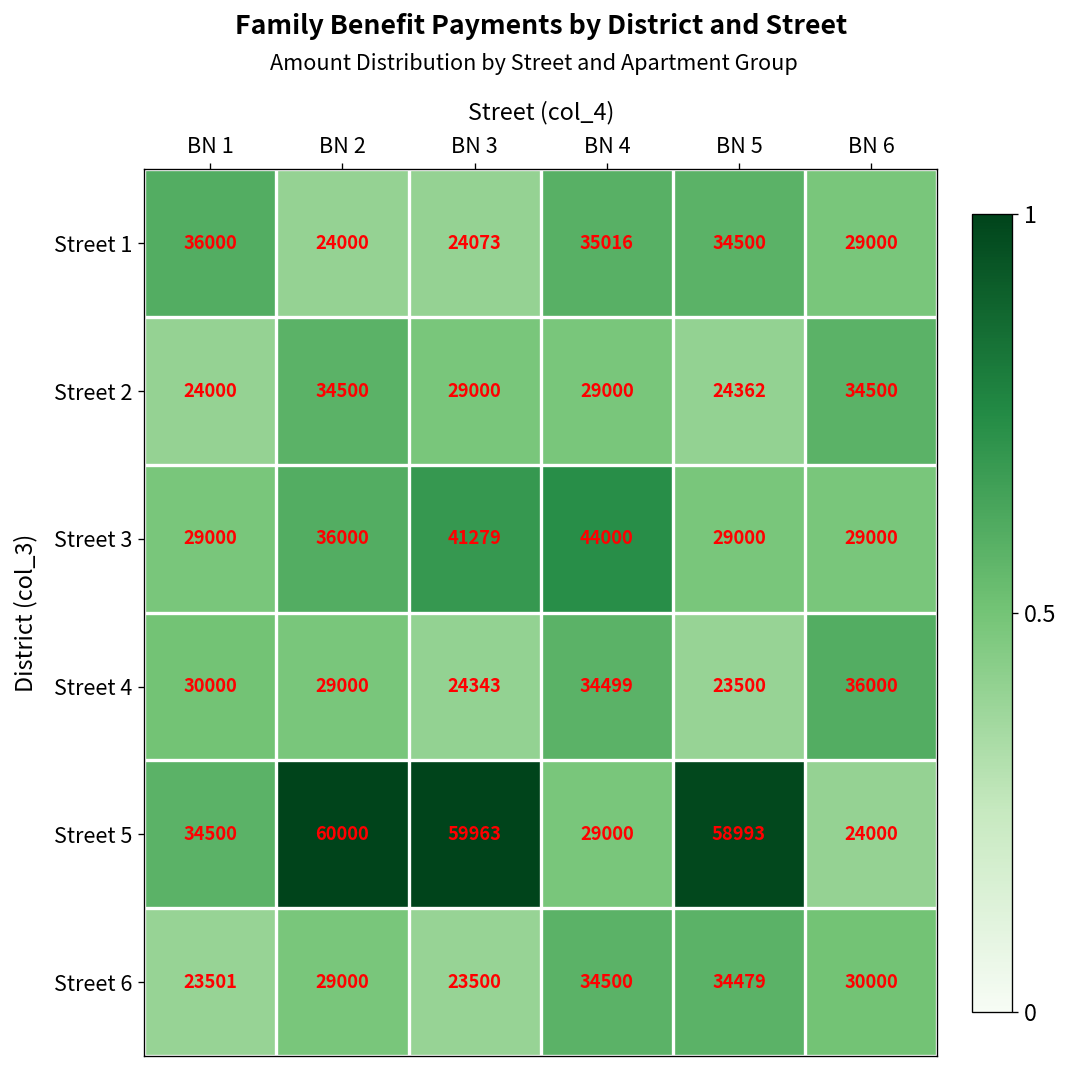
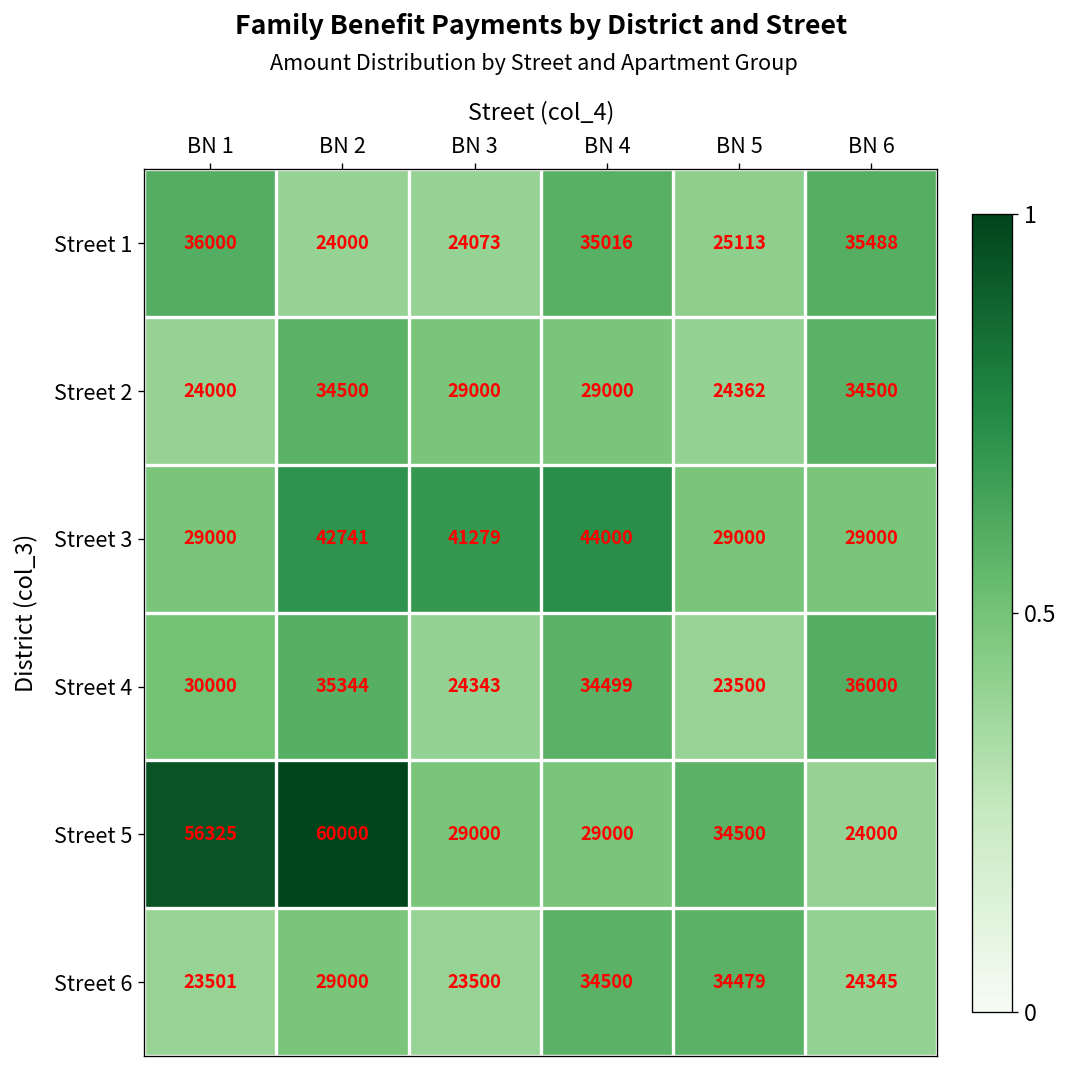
  {
    "Street 1": {
      "BN 1": 36000,
      "BN 2": 24000,
      "BN 3": 24073,
      "BN 4": 35016,
-     "BN 5": 34500,
-     "BN 6": 29000
+     "BN 5": 25113,
+     "BN 6": 35488
    },
    "Street 2": {
      "BN 1": 24000,
      "BN 2": 34500,
      "BN 3": 29000,
      "BN 4": 29000,
      "BN 5": 24362,
      "BN 6": 34500
    },
    "Street 3": {
      "BN 1": 29000,
-     "BN 2": 36000,
+     "BN 2": 42741,
      "BN 3": 41279,
      "BN 4": 44000,
      "BN 5": 29000,
      "BN 6": 29000
    },
    "Street 4": {
      "BN 1": 30000,
-     "BN 2": 29000,
+     "BN 2": 35344,
      "BN 3": 24343,
      "BN 4": 34499,
      "BN 5": 23500,
      "BN 6": 36000
    },
    "Street 5": {
-     "BN 1": 34500,
+     "BN 1": 56325,
      "BN 2": 60000,
-     "BN 3": 59963,
+     "BN 3": 29000,
      "BN 4": 29000,
-     "BN 5": 58993,
+     "BN 5": 34500,
      "BN 6": 24000
    },
    "Street 6": {
      "BN 1": 23501,
      "BN 2": 29000,
      "BN 3": 23500,
      "BN 4": 34500,
      "BN 5": 34479,
-     "BN 6": 30000
+     "BN 6": 24345
    }
  }
